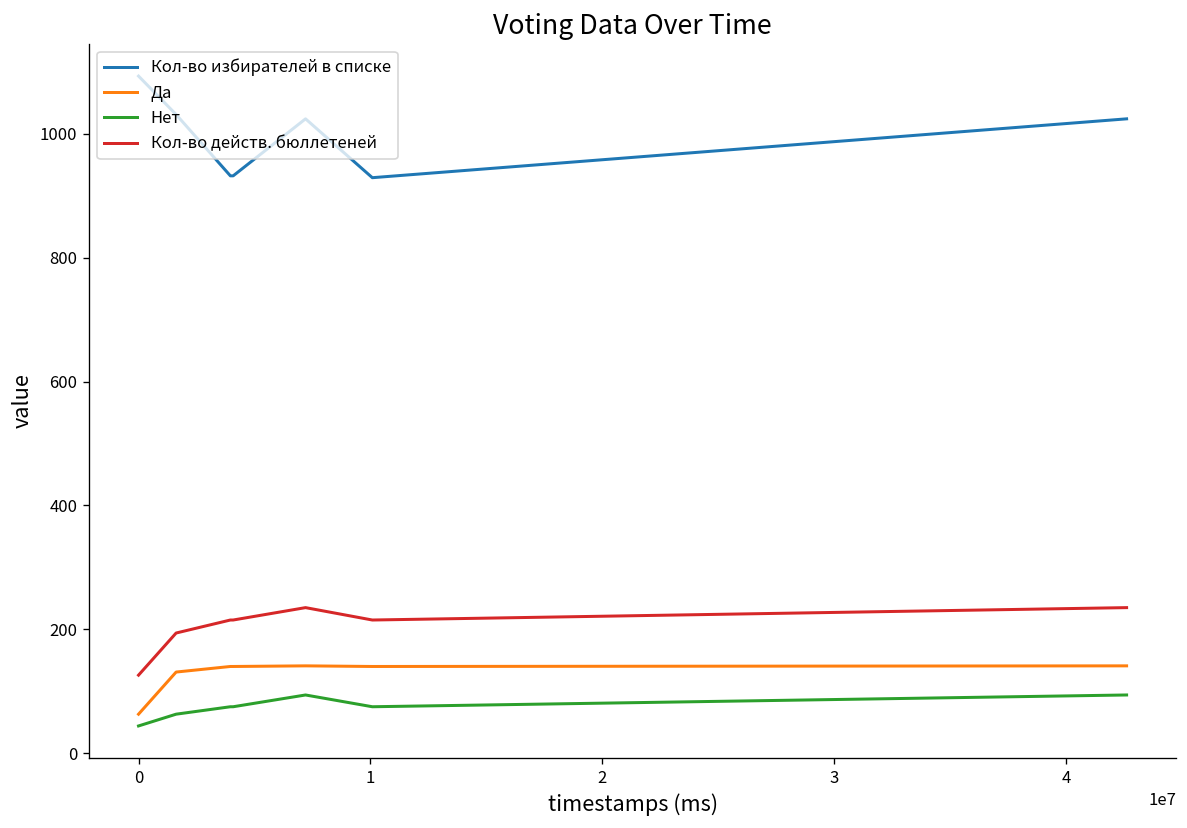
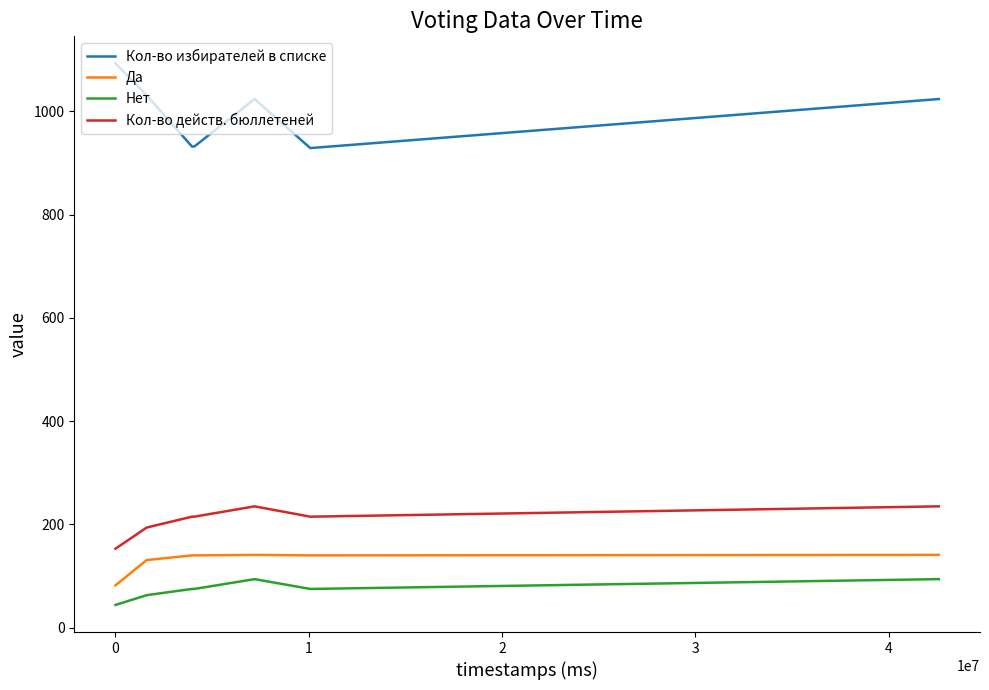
  {
    "Да": {
-     "0": 60
+     "0": 80
    },
    "Нет": {
      "0": 40
    },
    "Кол-во действ. бюллетеней": {
-     "0": 130
+     "0": 150
    }
  }
